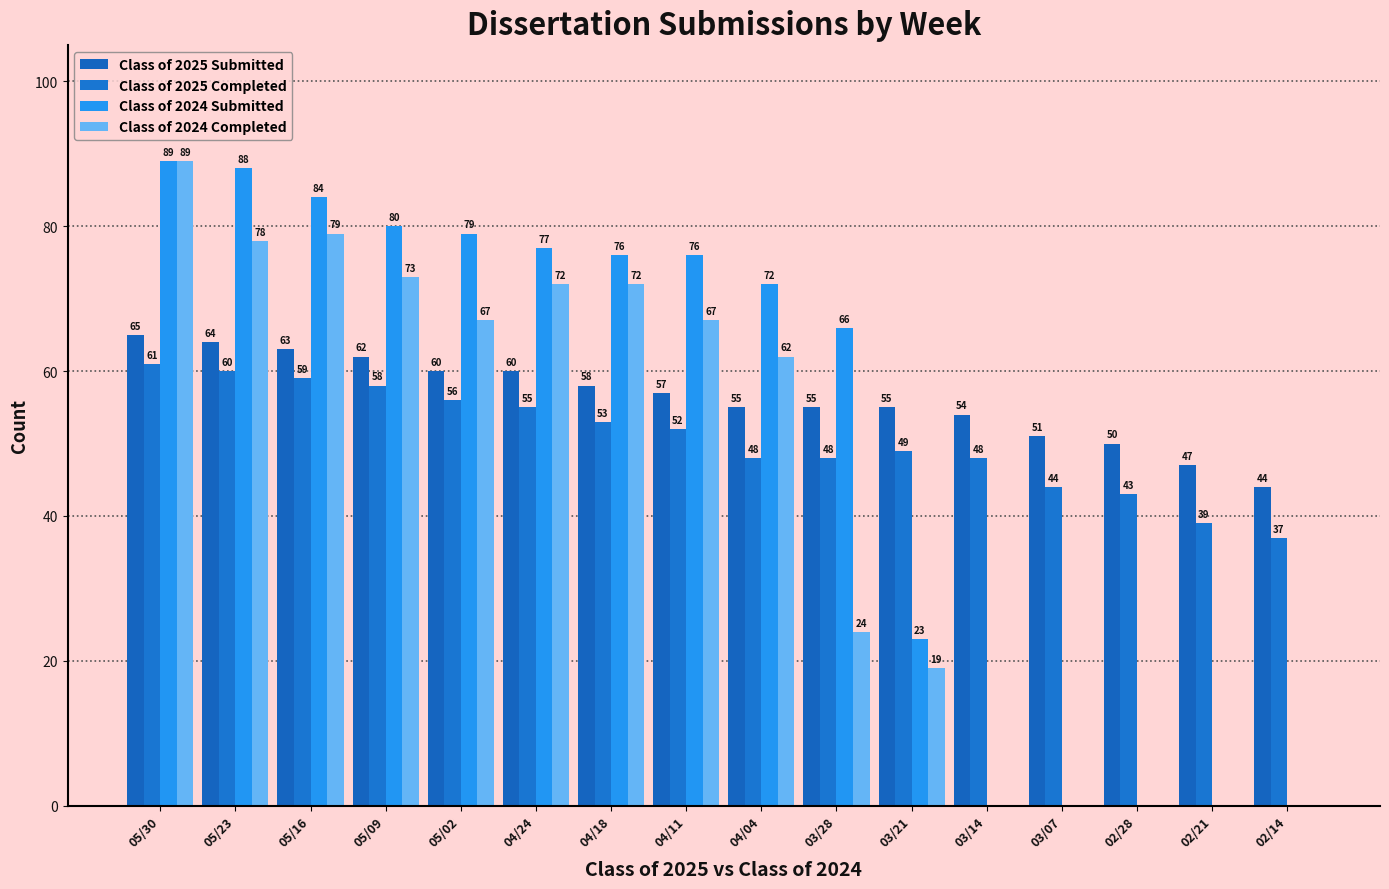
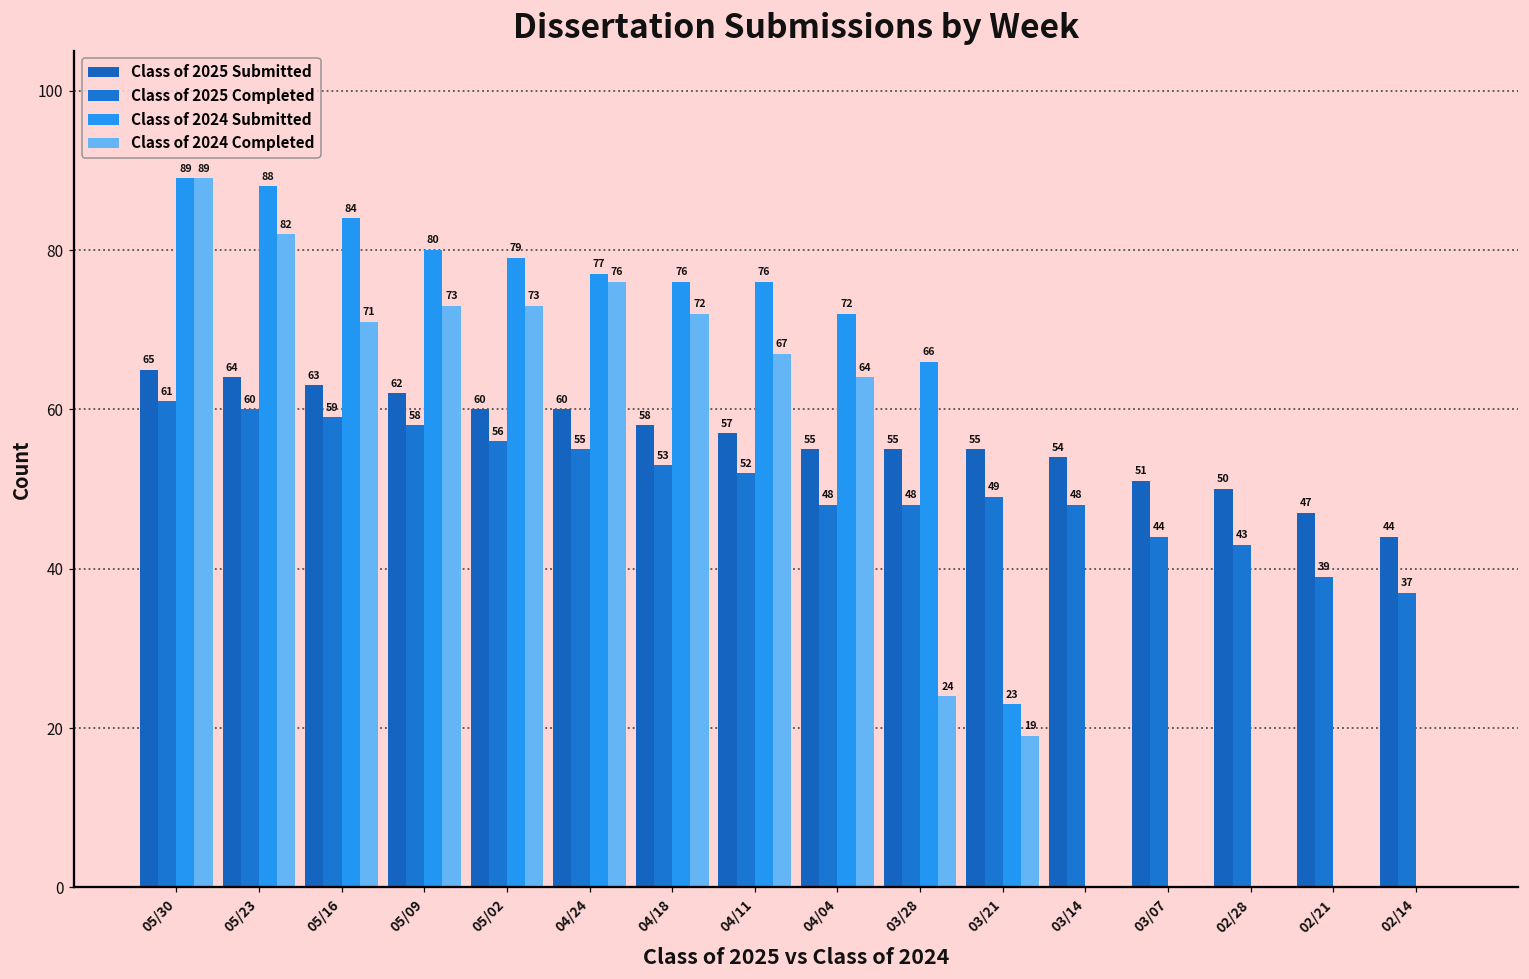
  {
    "Class of 2024 Completed": {
      "05/30": 89,
-     "05/23": 78,
-     "05/16": 79,
+     "05/23": 82,
+     "05/16": 71,
      "05/09": 73,
-     "05/02": 67,
-     "04/24": 72,
+     "05/02": 73,
+     "04/24": 76,
      "04/18": 72,
      "04/11": 67,
-     "04/04": 62,
+     "04/04": 64,
      "03/28": 24,
      "03/21": 19
    }
  }
